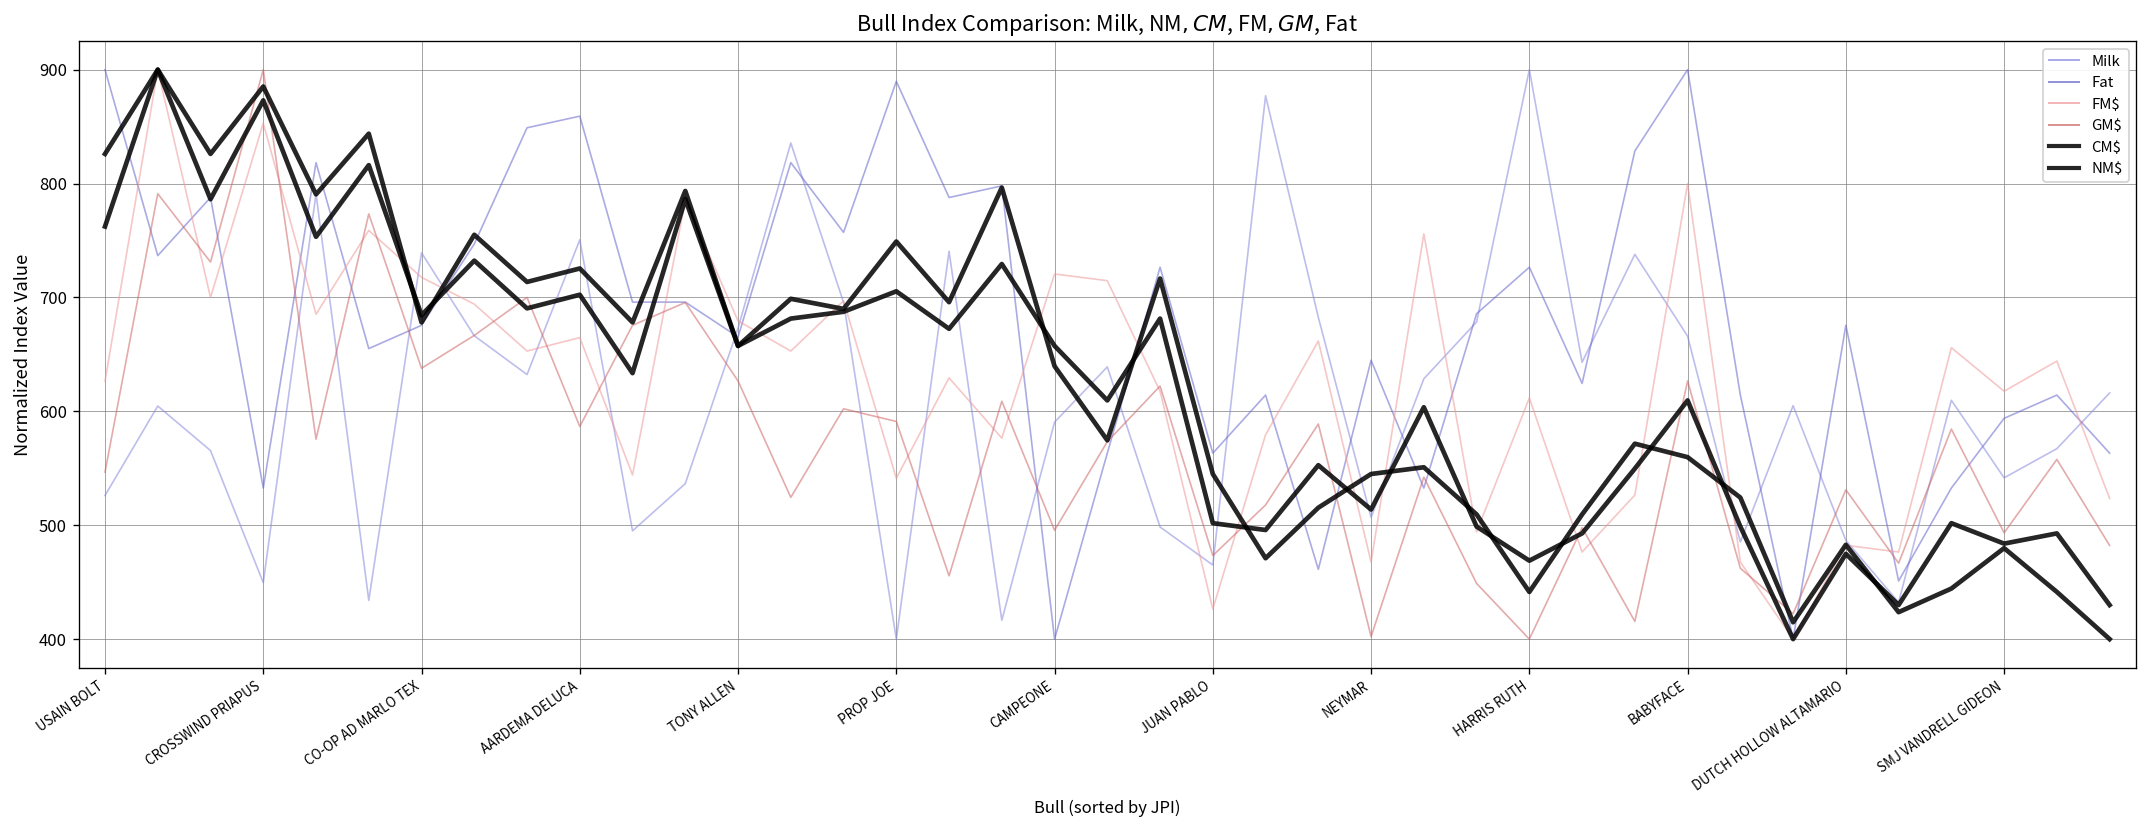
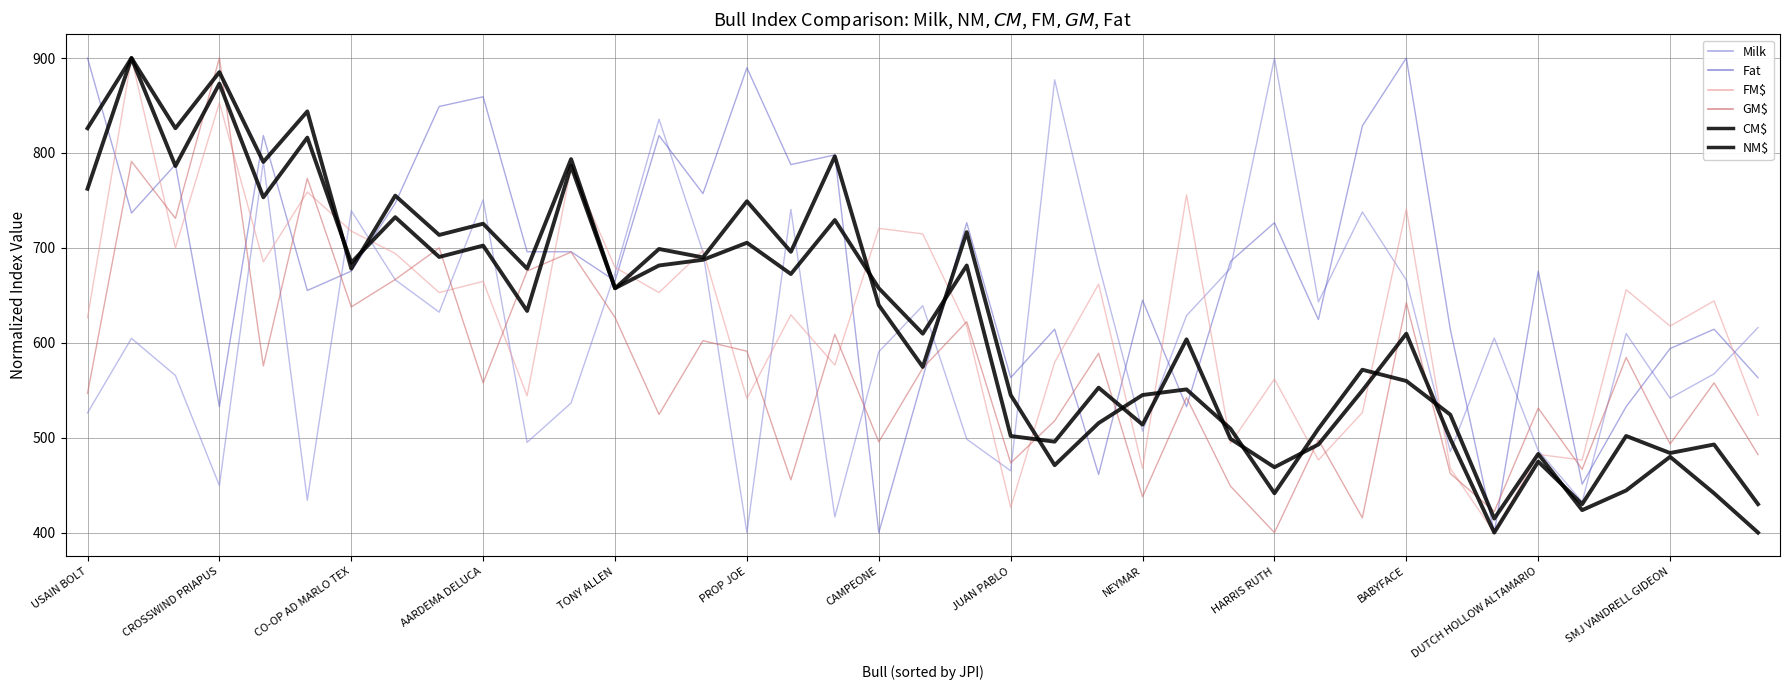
  {
    "FM$": {
      "USAIN BOLT": 630,
      "CROSSWIND PRIAPUS": 850,
      "CO-OP AD MARLO TEX": 720,
      "AARDEMA DELUCA": 660,
      "TONY ALLEN": 680,
      "PROP JOE": 540,
      "CAMPEONE": 720,
      "JUAN PABLO": 430,
      "NEYMAR": 470,
-     "HARRIS RUTH": 610,
-     "BABYFACE": 800,
+     "HARRIS RUTH": 560,
+     "BABYFACE": 740,
      "SMJ VANDRELL GIDEON": 620
    },
    "GM$": {
      "USAIN BOLT": 550,
      "CROSSWIND PRIAPUS": 900,
      "CO-OP AD MARLO TEX": 640,
-     "AARDEMA DELUCA": 590,
+     "AARDEMA DELUCA": 560,
      "TONY ALLEN": 630,
      "PROP JOE": 590,
      "CAMPEONE": 500,
      "JUAN PABLO": 470,
-     "NEYMAR": 400,
+     "NEYMAR": 440,
      "HARRIS RUTH": 400,
-     "BABYFACE": 630,
+     "BABYFACE": 640,
      "DUTCH HOLLOW ALTAMARIO": 530,
      "SMJ VANDRELL GIDEON": 490
    }
  }
